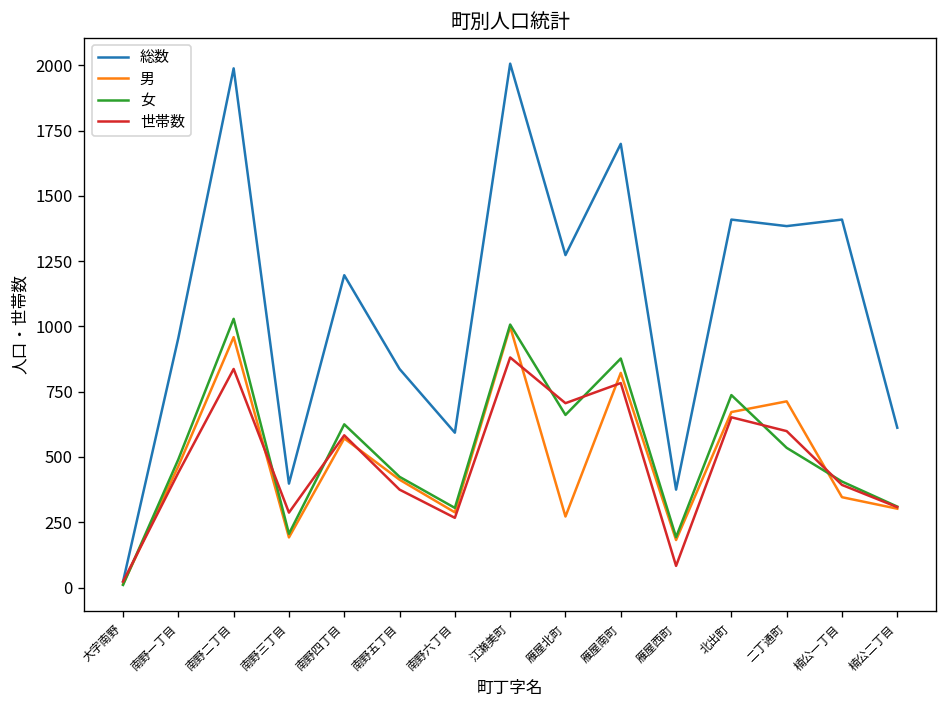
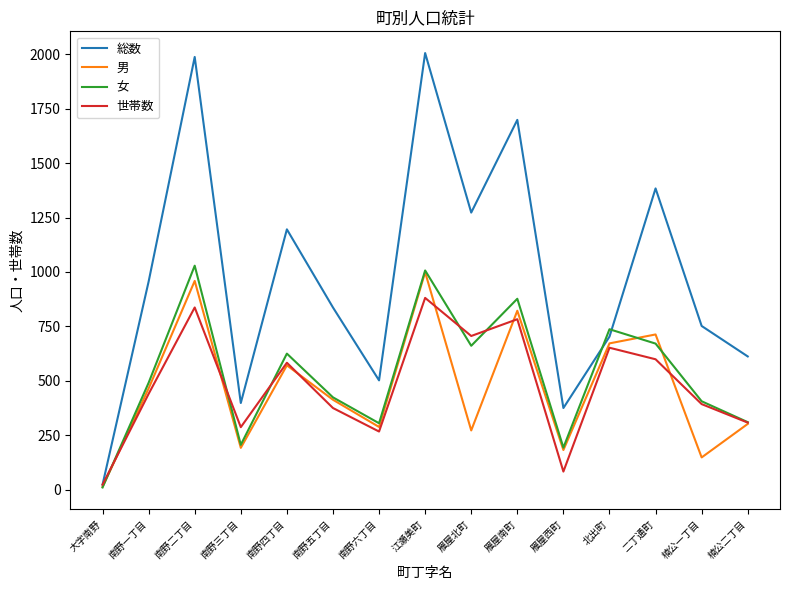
  {
    "総数": {
      "南野一丁目": 960,
      "南野二丁目": 1990,
      "南野三丁目": 400,
      "南野四丁目": 1200,
      "南野五丁目": 840,
-     "南野六丁目": 590,
+     "南野六丁目": 500,
      "江瀬美町": 2010,
      "雁屋北町": 1270,
      "雁屋南町": 1700,
      "雁屋西町": 380,
-     "北出町": 1410,
+     "北出町": 700,
      "二丁通町": 1380,
-     "楠公一丁目": 1410,
+     "楠公一丁目": 750,
      "楠公二丁目": 610
    },
    "男": {
      "南野一丁目": 470,
      "南野二丁目": 960,
      "南野三丁目": 190,
      "南野四丁目": 570,
      "南野六丁目": 290,
      "雁屋北町": 270,
      "雁屋南町": 820,
      "北出町": 670,
      "二丁通町": 710,
-     "楠公一丁目": 350
+     "楠公一丁目": 150
    },
    "女": {
      "南野一丁目": 490,
      "南野二丁目": 1030,
      "南野三丁目": 210,
      "南野四丁目": 630,
      "南野六丁目": 310,
      "雁屋北町": 660,
      "雁屋南町": 880,
      "北出町": 740,
-     "二丁通町": 540,
+     "二丁通町": 670,
      "楠公一丁目": 410
    },
    "世帯数": {
      "南野一丁目": 440,
      "南野二丁目": 840,
      "南野三丁目": 290,
      "南野四丁目": 580,
      "南野五丁目": 380,
      "南野六丁目": 270,
      "江瀬美町": 880,
      "雁屋北町": 710,
      "雁屋南町": 780,
      "雁屋西町": 80,
      "北出町": 650,
      "二丁通町": 600,
      "楠公一丁目": 390
    }
  }
